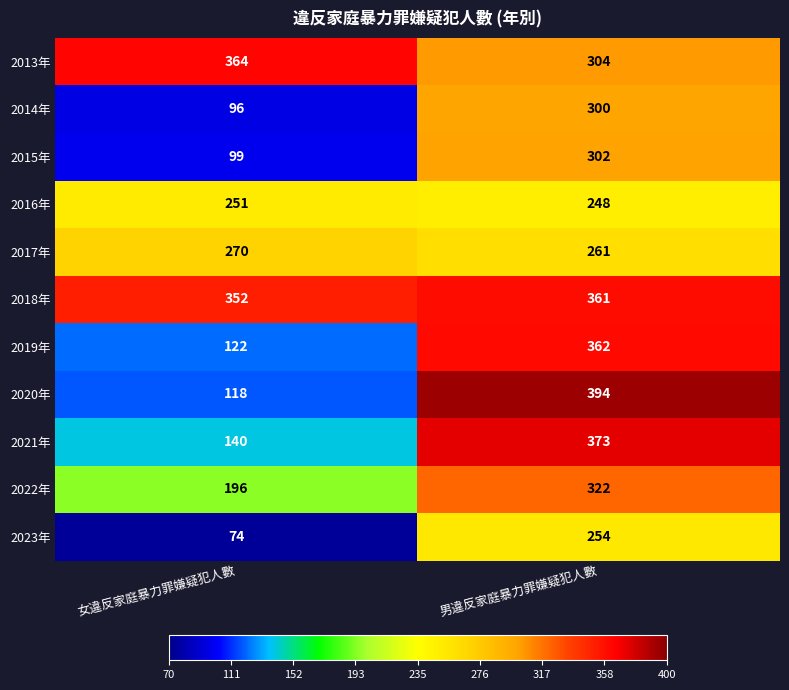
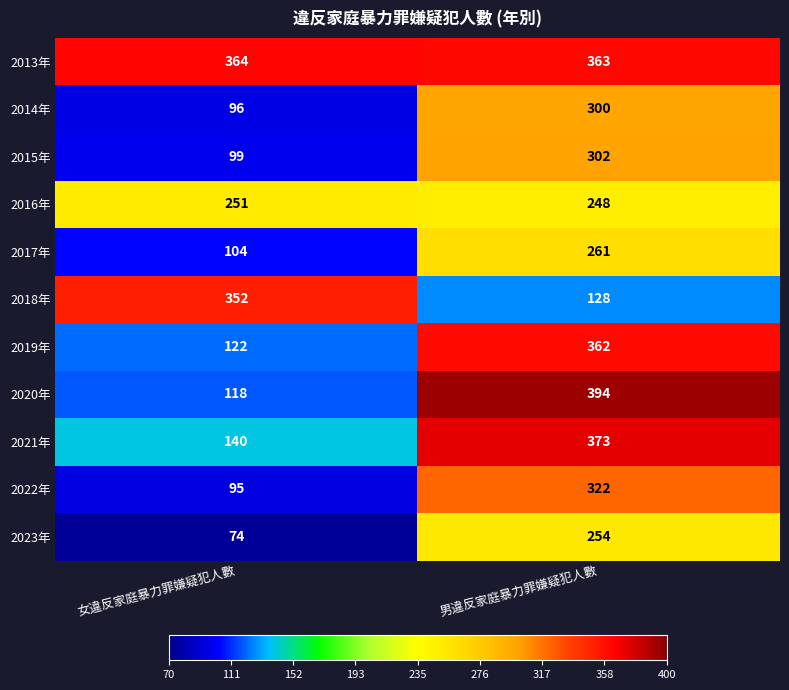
  {
    "2013年": {
      "女違反家庭暴力罪嫌疑犯人數": 364,
-     "男違反家庭暴力罪嫌疑犯人數": 304
+     "男違反家庭暴力罪嫌疑犯人數": 363
    },
    "2014年": {
      "女違反家庭暴力罪嫌疑犯人數": 96,
      "男違反家庭暴力罪嫌疑犯人數": 300
    },
    "2015年": {
      "女違反家庭暴力罪嫌疑犯人數": 99,
      "男違反家庭暴力罪嫌疑犯人數": 302
    },
    "2016年": {
      "女違反家庭暴力罪嫌疑犯人數": 251,
      "男違反家庭暴力罪嫌疑犯人數": 248
    },
    "2017年": {
-     "女違反家庭暴力罪嫌疑犯人數": 270,
+     "女違反家庭暴力罪嫌疑犯人數": 104,
      "男違反家庭暴力罪嫌疑犯人數": 261
    },
    "2018年": {
      "女違反家庭暴力罪嫌疑犯人數": 352,
-     "男違反家庭暴力罪嫌疑犯人數": 361
+     "男違反家庭暴力罪嫌疑犯人數": 128
    },
    "2019年": {
      "女違反家庭暴力罪嫌疑犯人數": 122,
      "男違反家庭暴力罪嫌疑犯人數": 362
    },
    "2020年": {
      "女違反家庭暴力罪嫌疑犯人數": 118,
      "男違反家庭暴力罪嫌疑犯人數": 394
    },
    "2021年": {
      "女違反家庭暴力罪嫌疑犯人數": 140,
      "男違反家庭暴力罪嫌疑犯人數": 373
    },
    "2022年": {
-     "女違反家庭暴力罪嫌疑犯人數": 196,
+     "女違反家庭暴力罪嫌疑犯人數": 95,
      "男違反家庭暴力罪嫌疑犯人數": 322
    },
    "2023年": {
      "女違反家庭暴力罪嫌疑犯人數": 74,
      "男違反家庭暴力罪嫌疑犯人數": 254
    }
  }
